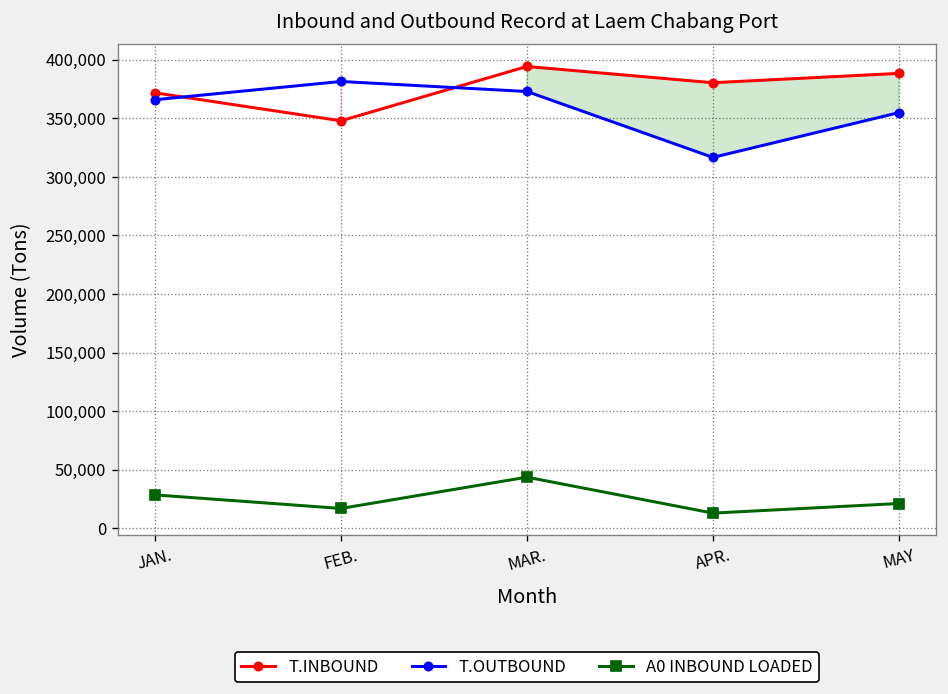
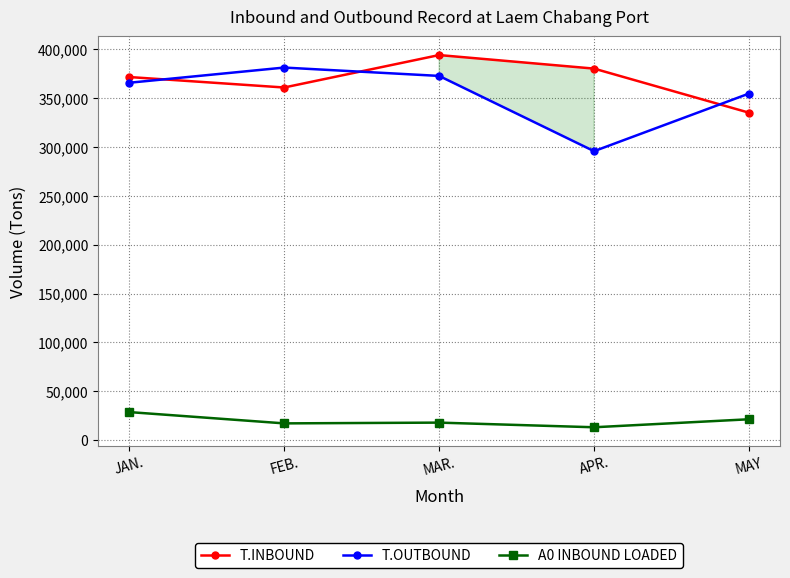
  {
    "T.INBOUND": {
      "JAN.": "370,000",
-     "FEB.": "350,000",
+     "FEB.": "360,000",
      "MAR.": "390,000",
      "APR.": "380,000",
-     "MAY": "390,000"
+     "MAY": "340,000"
    },
    "T.OUTBOUND": {
      "JAN.": "370,000",
      "FEB.": "380,000",
      "MAR.": "370,000",
-     "APR.": "320,000",
+     "APR.": "300,000",
      "MAY": "350,000"
    },
    "A0 INBOUND LOADED": {
      "JAN.": "30,000",
      "FEB.": "20,000",
-     "MAR.": "40,000",
+     "MAR.": "20,000",
      "APR.": "10,000",
      "MAY": "20,000"
    }
  }
